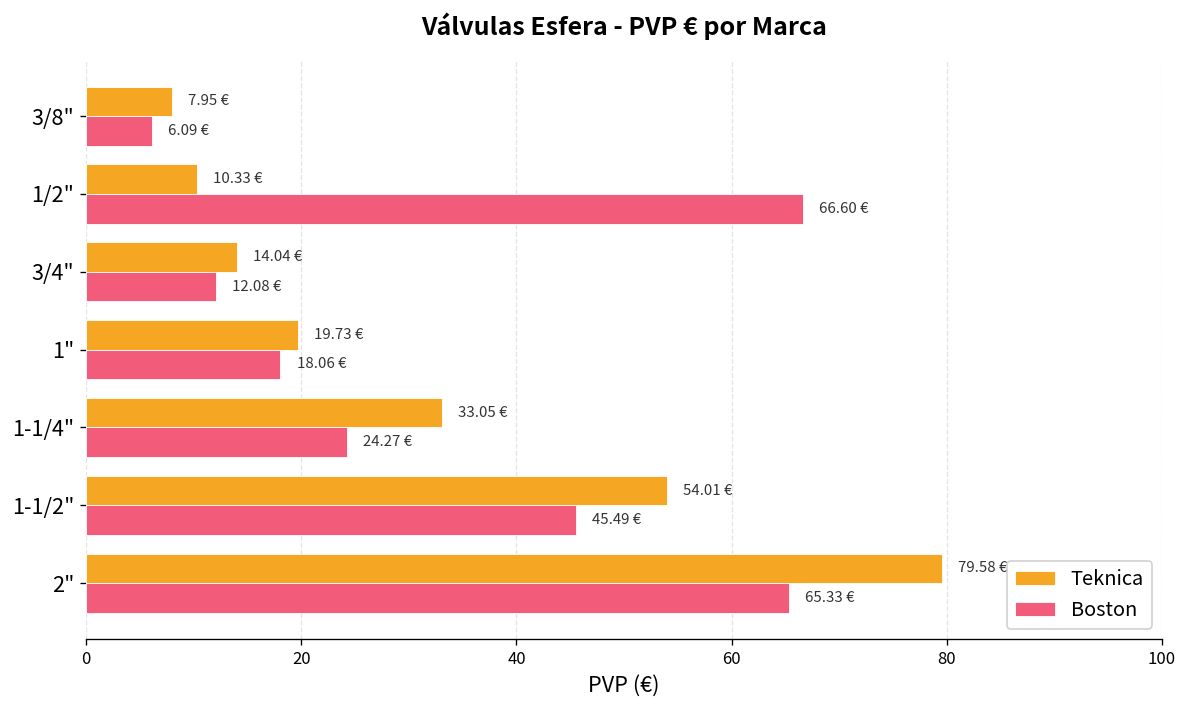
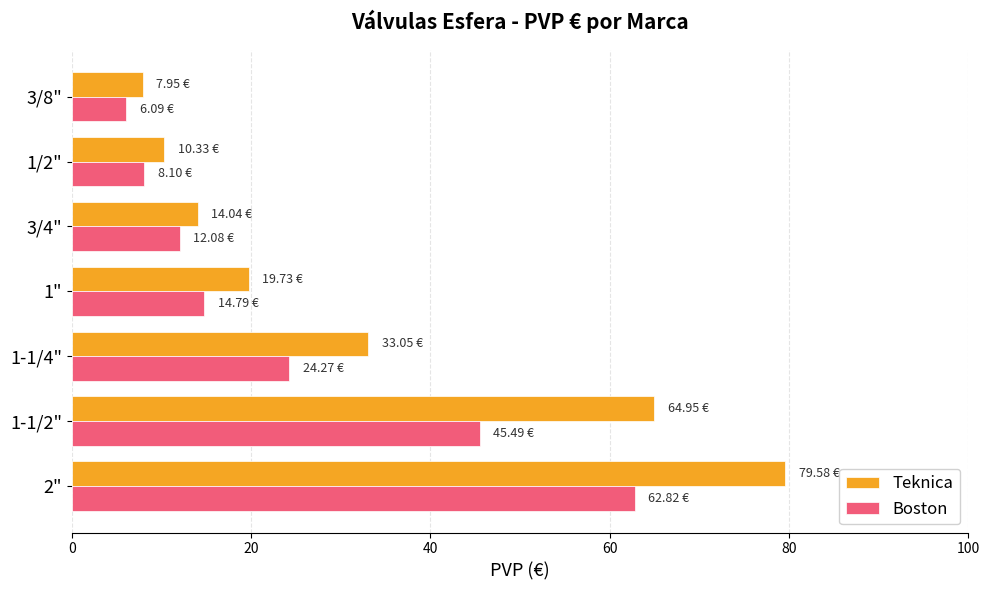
  {
    "Teknica": {
      "3/8\"": 7.95,
      "1/2\"": 10.33,
      "3/4\"": 14.04,
      "1\"": 19.73,
      "1-1/4\"": 33.05,
-     "1-1/2\"": 54.01
+     "1-1/2\"": 64.95
    },
    "Boston": {
      "3/8\"": 6.09,
-     "1/2\"": 66.60,
+     "1/2\"": 8.10,
      "3/4\"": 12.08,
-     "1\"": 18.06,
+     "1\"": 14.79,
      "1-1/4\"": 24.27,
      "1-1/2\"": 45.49,
-     "2\"": 65.33
+     "2\"": 62.82
    }
  }
